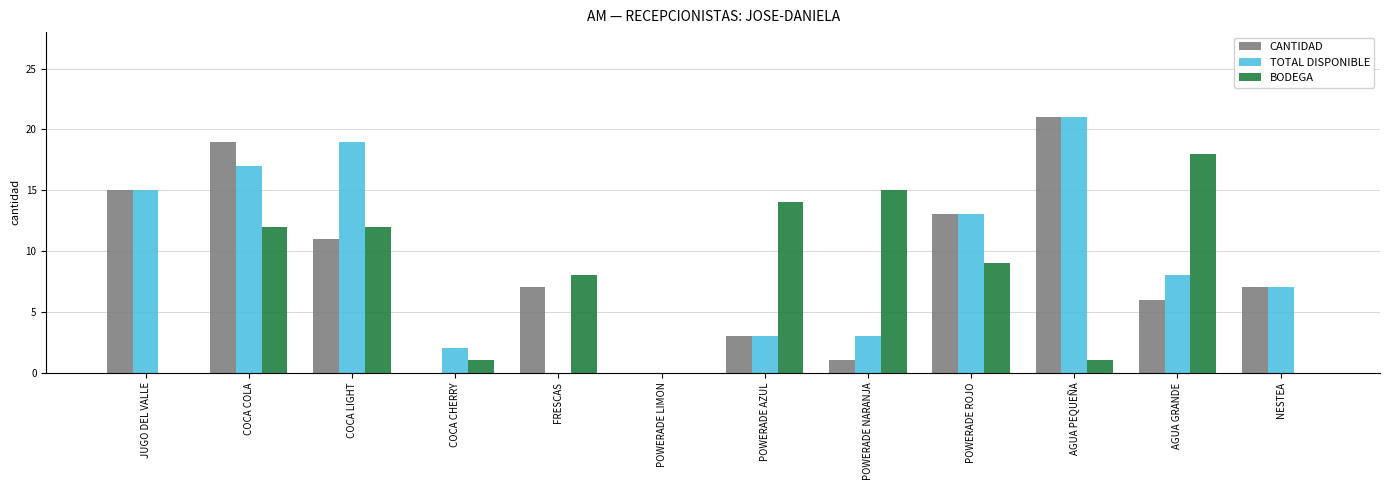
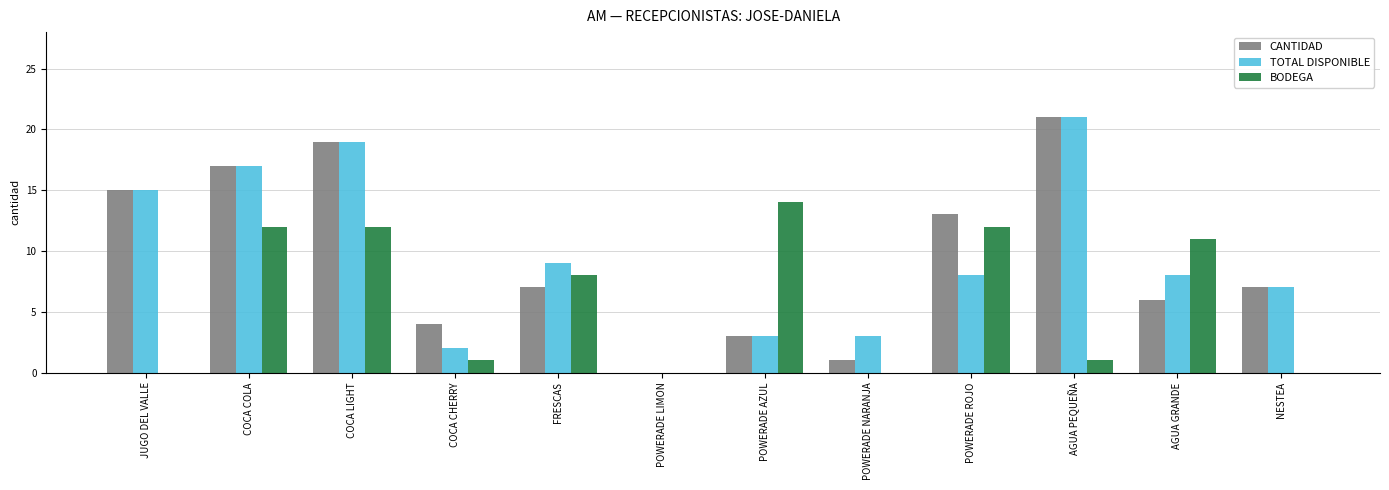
  {
    "CANTIDAD": {
      "JUGO DEL VALLE": 15,
-     "COCA COLA": 19,
-     "COCA LIGHT": 11,
-     "COCA CHERRY": 0,
+     "COCA COLA": 17,
+     "COCA LIGHT": 19,
+     "COCA CHERRY": 4,
      "FRESCAS": 7,
      "POWERADE LIMON": 0,
      "POWERADE AZUL": 3,
      "POWERADE NARANJA": 1,
      "POWERADE ROJO": 13,
      "AGUA PEQUEÑA": 21,
      "AGUA GRANDE": 6,
      "NESTEA": 7
    },
    "TOTAL DISPONIBLE": {
      "JUGO DEL VALLE": 15,
      "COCA COLA": 17,
      "COCA LIGHT": 19,
      "COCA CHERRY": 2,
-     "FRESCAS": 0,
+     "FRESCAS": 9,
      "POWERADE LIMON": 0,
      "POWERADE AZUL": 3,
      "POWERADE NARANJA": 3,
-     "POWERADE ROJO": 13,
+     "POWERADE ROJO": 8,
      "AGUA PEQUEÑA": 21,
      "AGUA GRANDE": 8,
      "NESTEA": 7
    },
    "BODEGA": {
      "JUGO DEL VALLE": 0,
      "COCA COLA": 12,
      "COCA LIGHT": 12,
      "COCA CHERRY": 1,
      "FRESCAS": 8,
      "POWERADE LIMON": 0,
      "POWERADE AZUL": 14,
-     "POWERADE NARANJA": 15,
-     "POWERADE ROJO": 9,
+     "POWERADE NARANJA": 0,
+     "POWERADE ROJO": 12,
      "AGUA PEQUEÑA": 1,
-     "AGUA GRANDE": 18,
+     "AGUA GRANDE": 11,
      "NESTEA": 0
    }
  }
